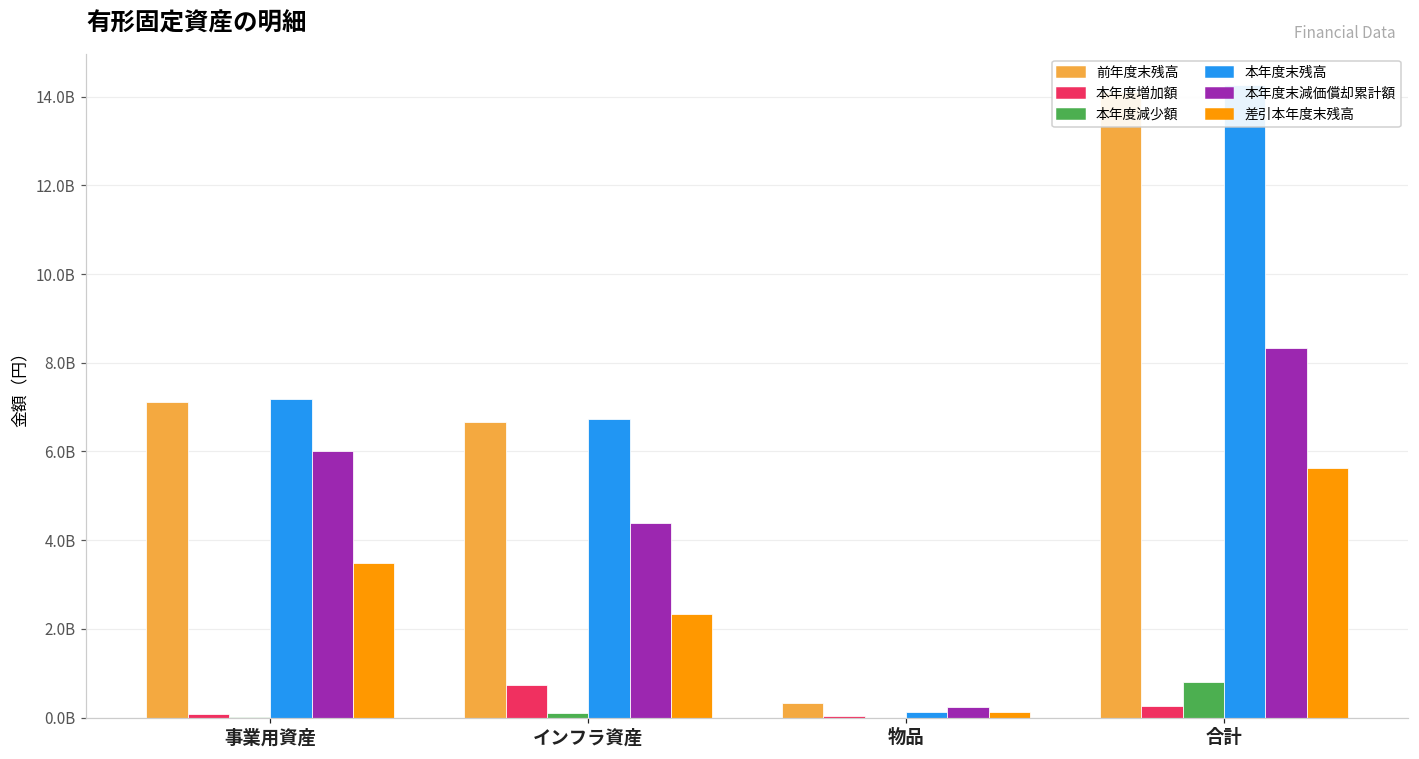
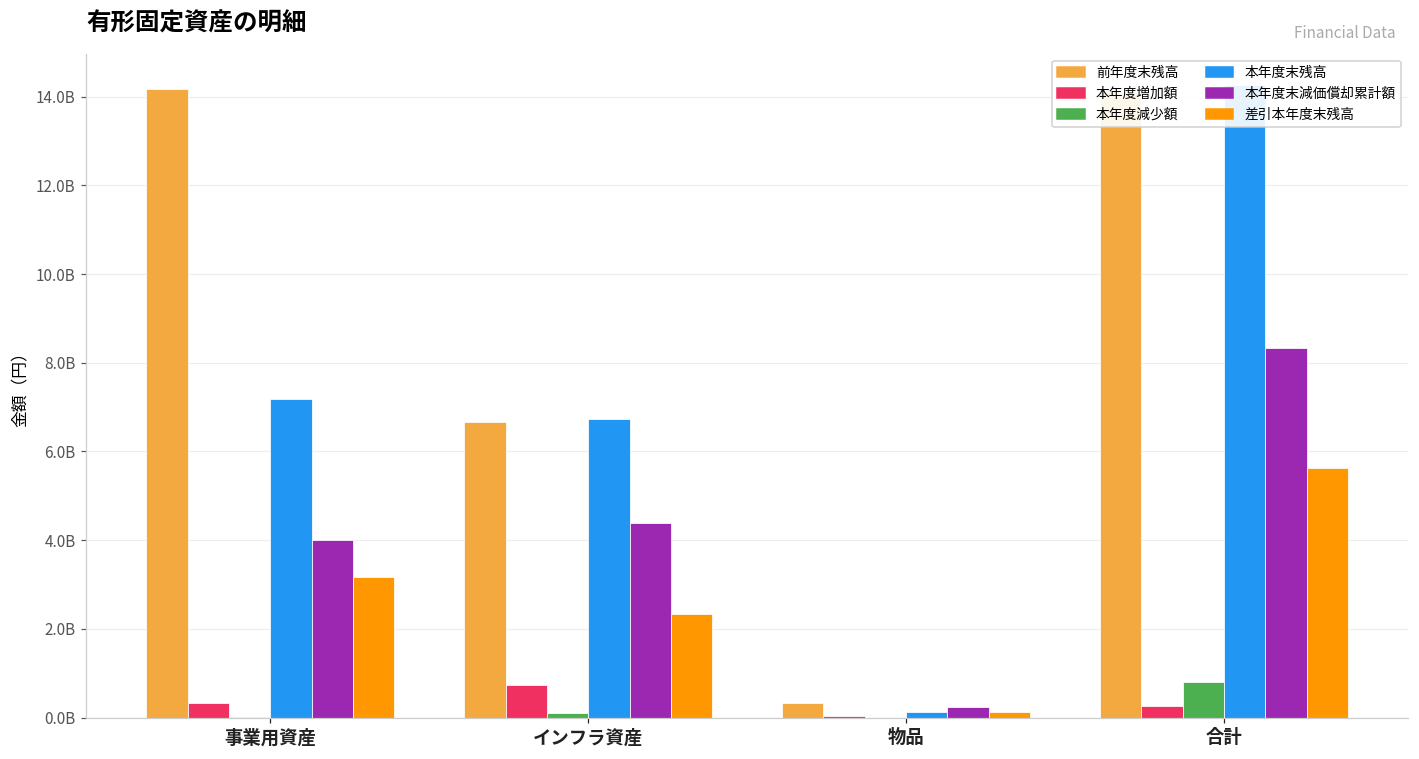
  {
    "前年度末残高": {
-     "事業用資産": 7100000000,
+     "事業用資産": 14200000000,
      "インフラ資産": 6700000000,
      "物品": 300000000
    },
    "本年度増加額": {
-     "事業用資産": 100000000,
+     "事業用資産": 300000000,
      "インフラ資産": 700000000,
      "合計": 300000000
    },
    "本年度減少額": {
      "インフラ資産": 100000000,
      "物品": 0,
      "合計": 800000000
    },
    "本年度末残高": {
      "事業用資産": 7200000000,
      "インフラ資産": 6700000000,
      "物品": 100000000
    },
    "本年度末減価償却累計額": {
-     "事業用資産": 6000000000,
+     "事業用資産": 4000000000,
      "インフラ資産": 4400000000,
      "物品": 200000000,
      "合計": 8300000000
    },
    "差引本年度末残高": {
-     "事業用資産": 3500000000,
+     "事業用資産": 3200000000,
      "インフラ資産": 2300000000,
      "物品": 100000000,
      "合計": 5600000000
    }
  }
